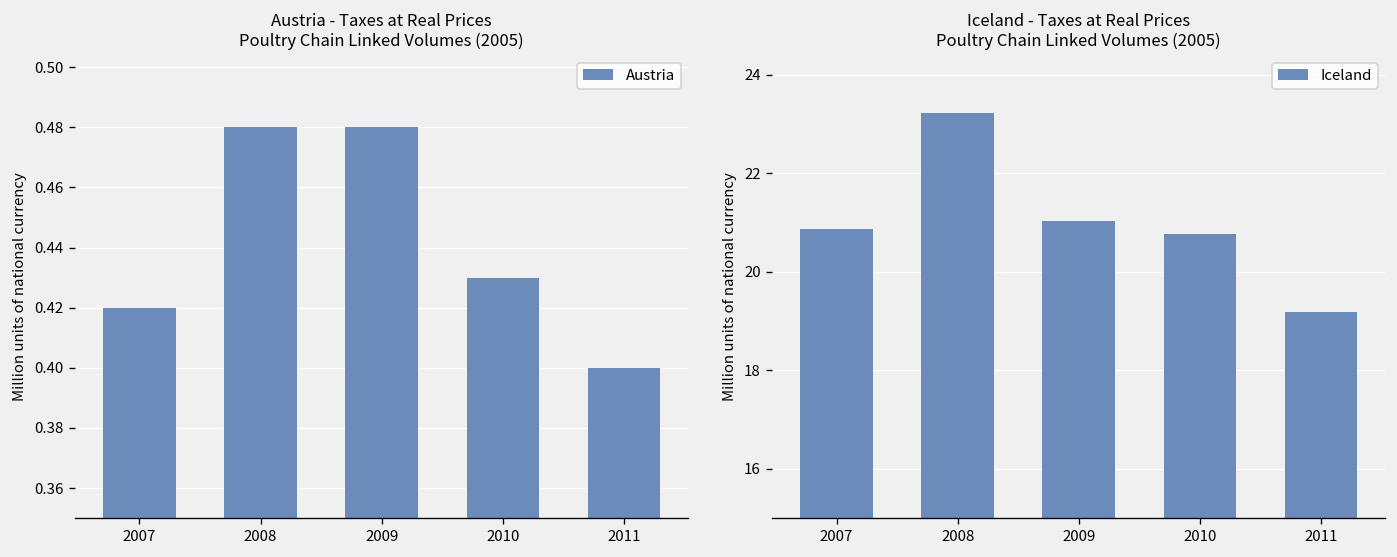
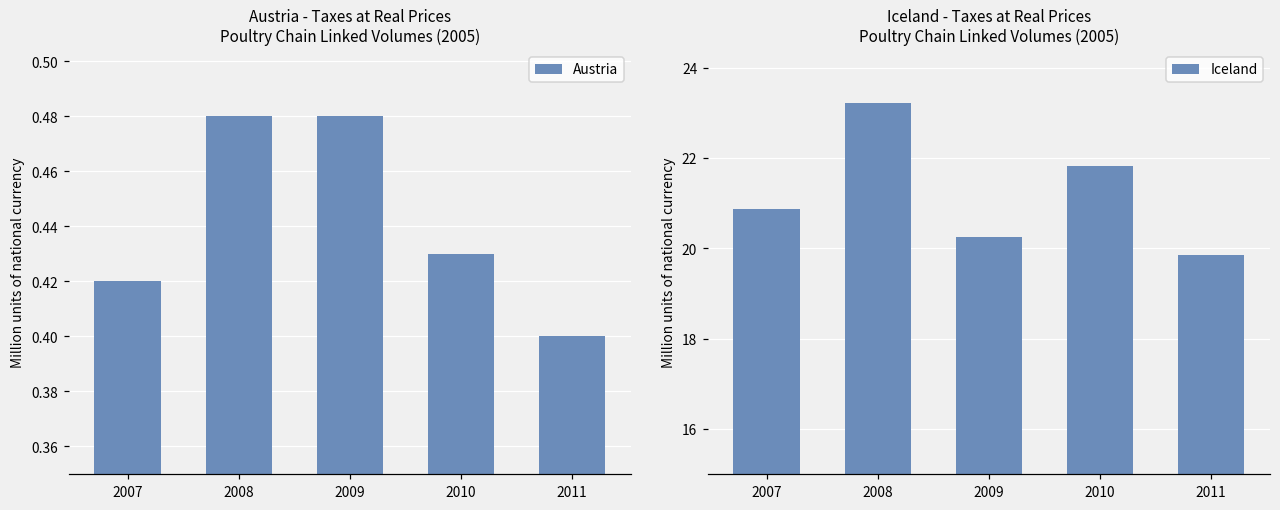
  {
    "Austria - Taxes at Real Prices Poultry Chain Linked Volumes (2005)": {
      "2007": 0.420,
      "2008": 0.480,
      "2009": 0.480,
      "2010": 0.430,
      "2011": 0.400
    },
    "Iceland - Taxes at Real Prices Poultry Chain Linked Volumes (2005)": {
      "2007": 20.9,
      "2008": 23.2,
-     "2009": 21.0,
-     "2010": 20.8,
-     "2011": 19.2
+     "2009": 20.3,
+     "2010": 21.8,
+     "2011": 19.9
    }
  }
